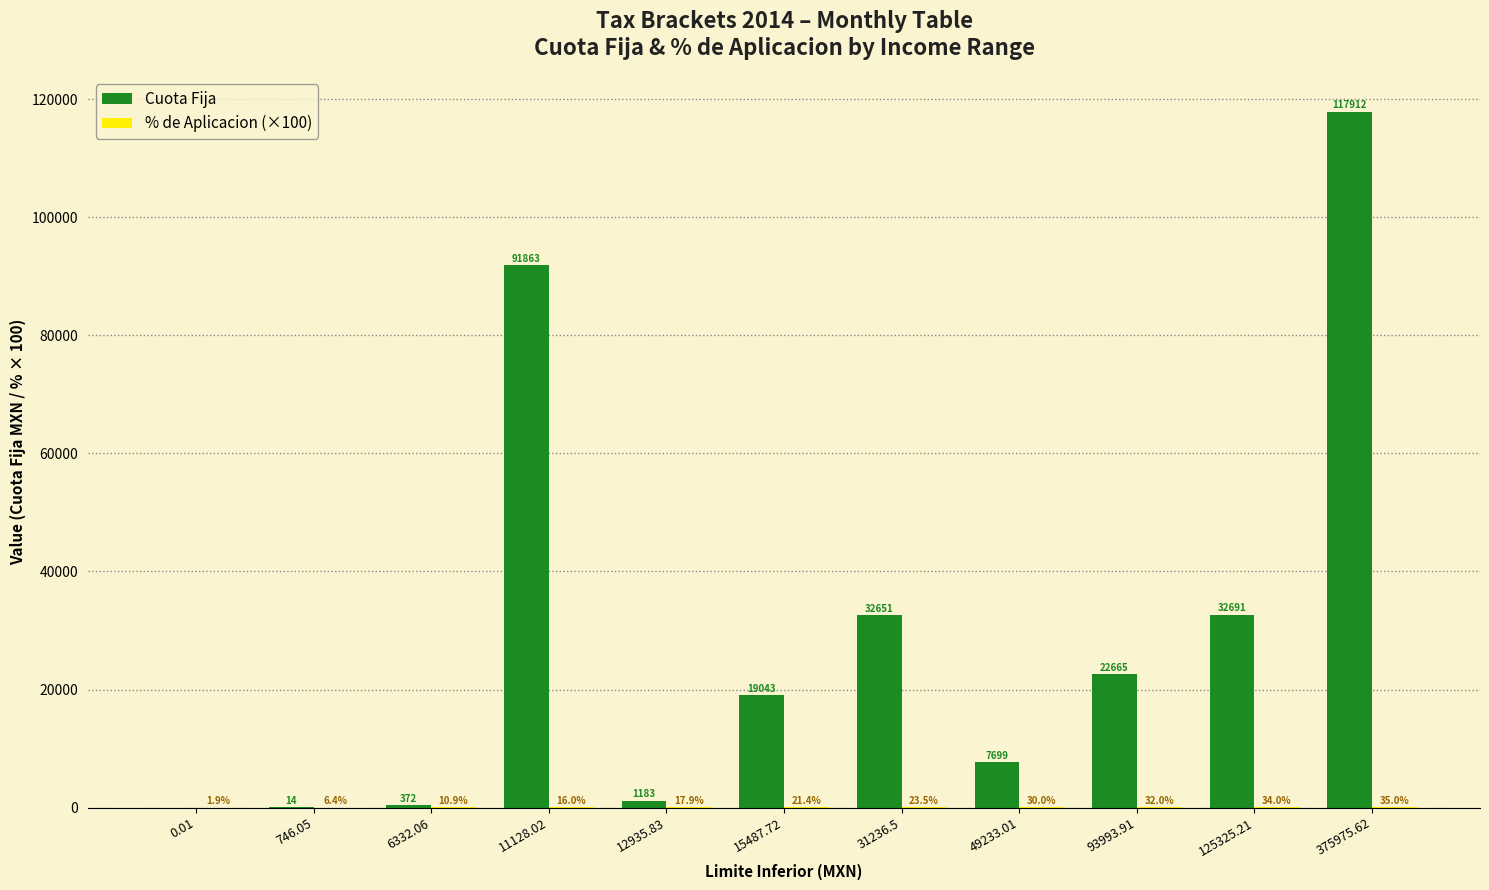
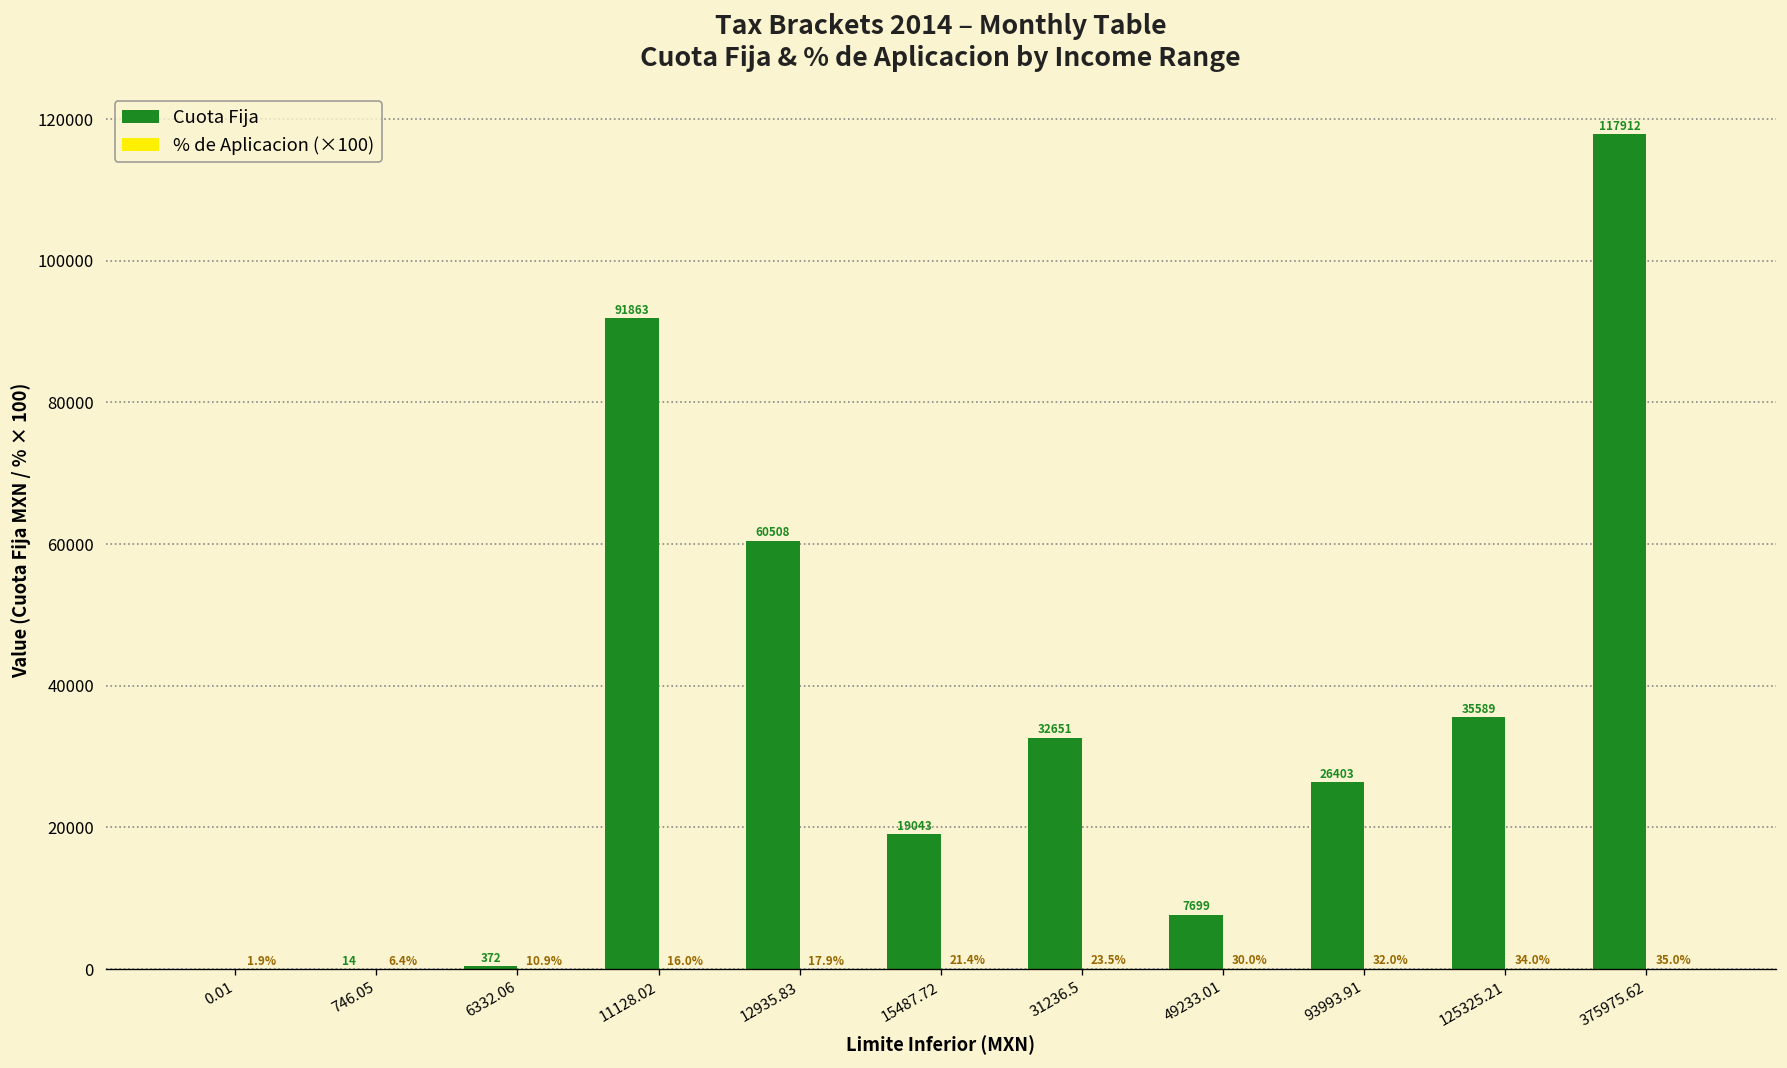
  {
    "Cuota Fija": {
      "746.05": "14",
      "6332.06": "372",
      "11128.02": "91863",
-     "12935.83": "1183",
+     "12935.83": "60508",
      "15487.72": "19043",
      "31236.5": "32651",
      "49233.01": "7699",
-     "93993.91": "22665",
-     "125325.21": "32691",
+     "93993.91": "26403",
+     "125325.21": "35589",
      "375975.62": "117912"
    },
    "% de Aplicacion (×100)": {
      "0.01": "1.9%",
      "746.05": "6.4%",
      "6332.06": "10.9%",
      "11128.02": "16.0%",
      "12935.83": "17.9%",
      "15487.72": "21.4%",
      "31236.5": "23.5%",
      "49233.01": "30.0%",
      "93993.91": "32.0%",
      "125325.21": "34.0%",
      "375975.62": "35.0%"
    }
  }
